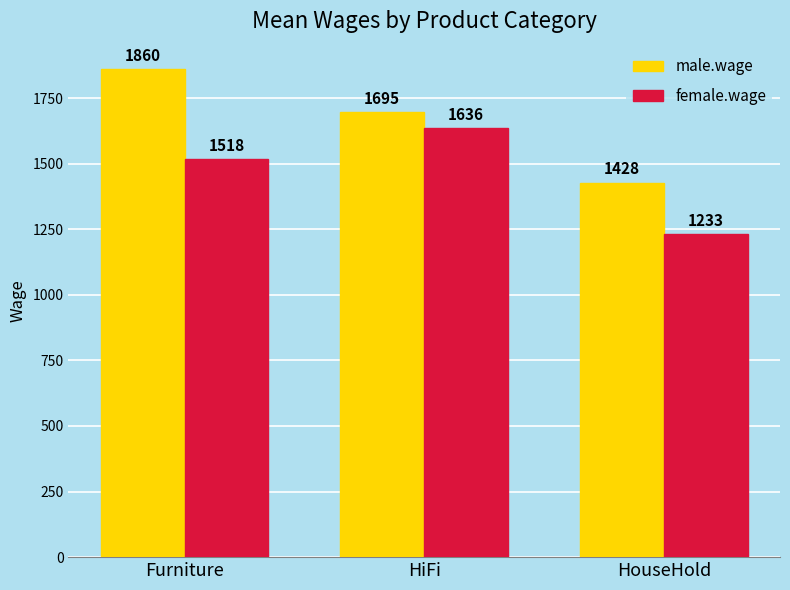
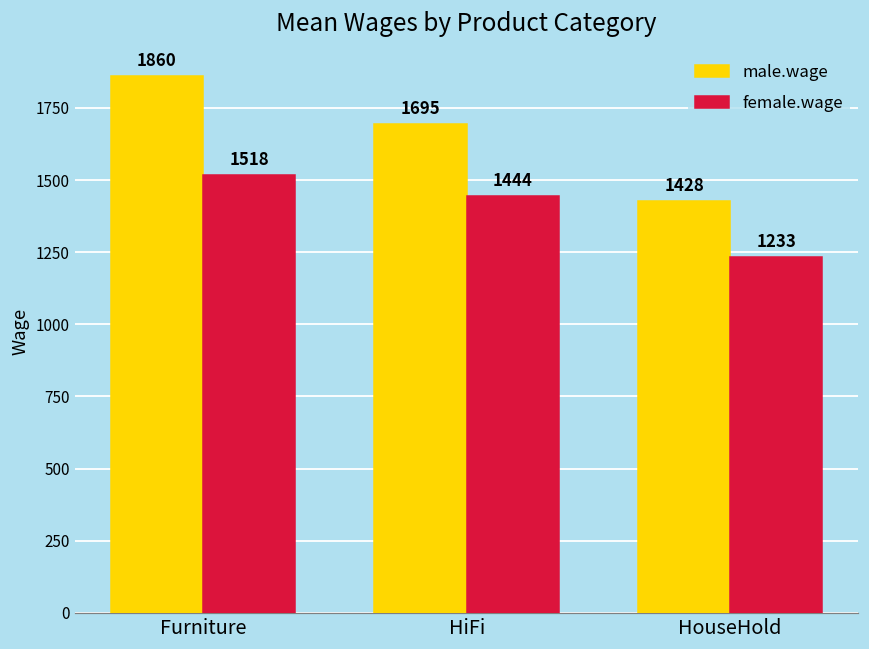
  {
    "male.wage": {
      "Furniture": 1860,
      "HiFi": 1695,
      "HouseHold": 1428
    },
    "female.wage": {
      "Furniture": 1518,
-     "HiFi": 1636,
+     "HiFi": 1444,
      "HouseHold": 1233
    }
  }
